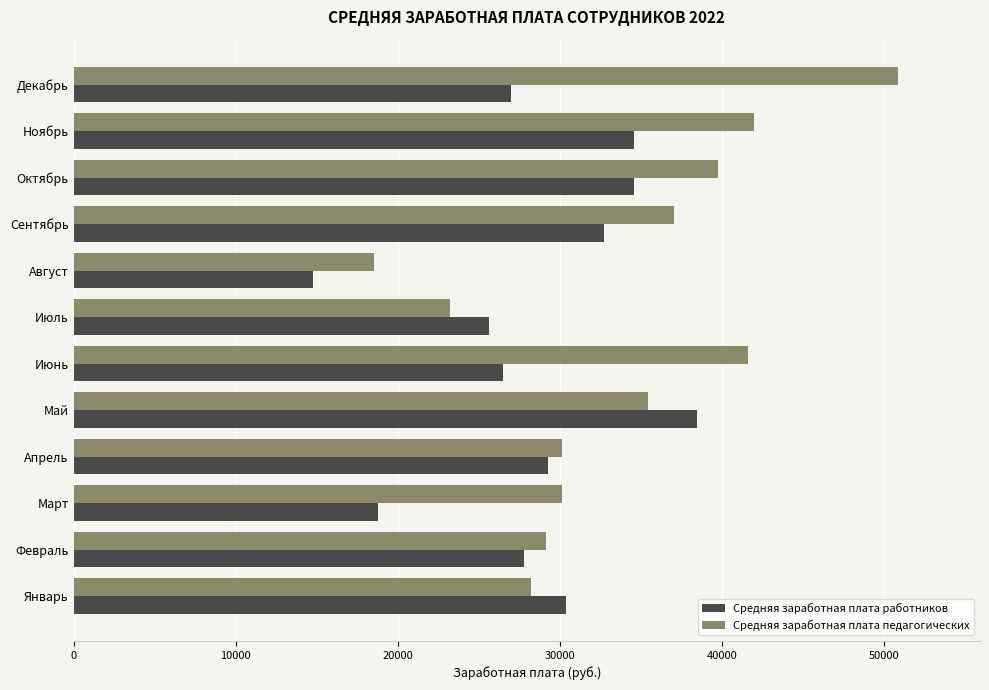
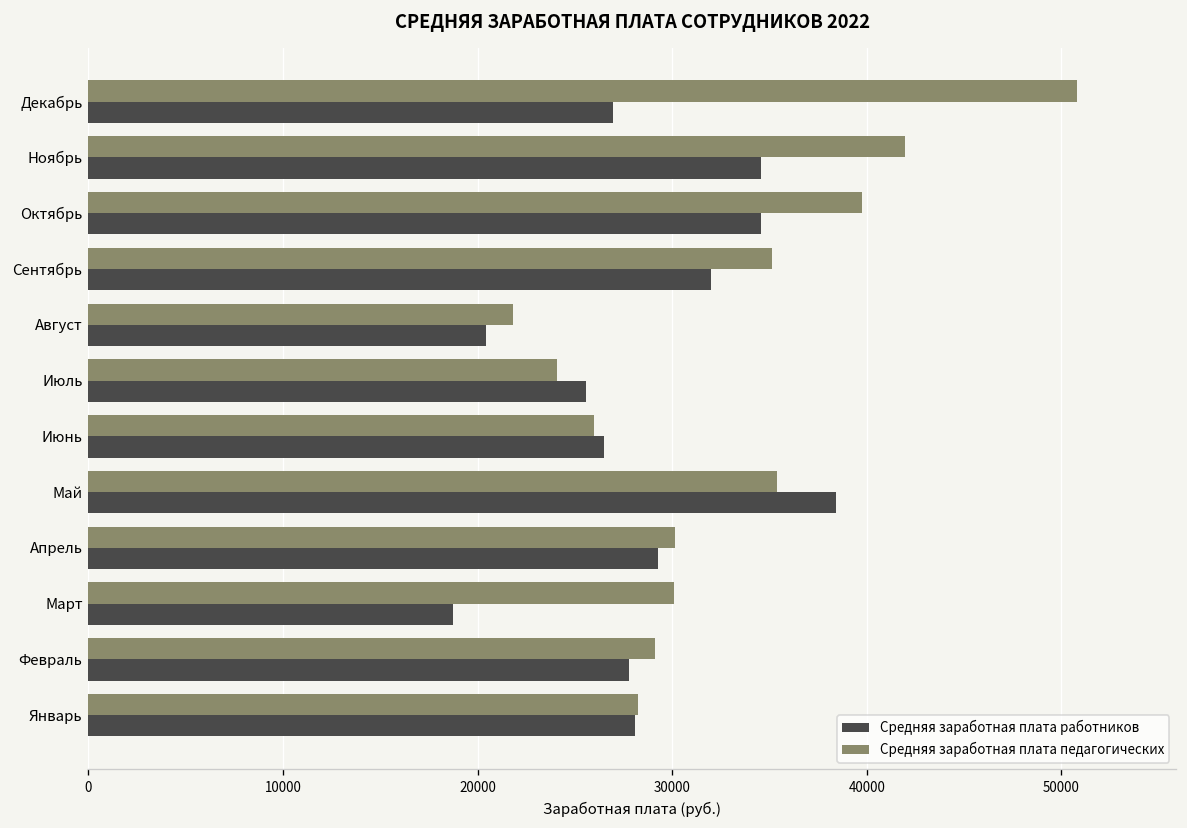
  {
    "Средняя заработная плата работников": {
      "Декабрь": 26900,
      "Ноябрь": 34600,
      "Октябрь": 34500,
-     "Сентябрь": 32700,
-     "Август": 14800,
+     "Сентябрь": 32000,
+     "Август": 20400,
      "Июль": 25600,
      "Июнь": 26500,
      "Май": 38400,
      "Апрель": 29300,
      "Март": 18800,
      "Февраль": 27800,
-     "Январь": 30300
+     "Январь": 28100
    },
    "Средняя заработная плата педагогических": {
      "Декабрь": 50800,
      "Ноябрь": 42000,
      "Октябрь": 39700,
-     "Сентябрь": 37000,
-     "Август": 18500,
-     "Июль": 23200,
-     "Июнь": 41600,
+     "Сентябрь": 35200,
+     "Август": 21800,
+     "Июль": 24100,
+     "Июнь": 26000,
      "Май": 35400,
      "Апрель": 30100,
      "Март": 30100,
      "Февраль": 29100,
      "Январь": 28200
    }
  }
